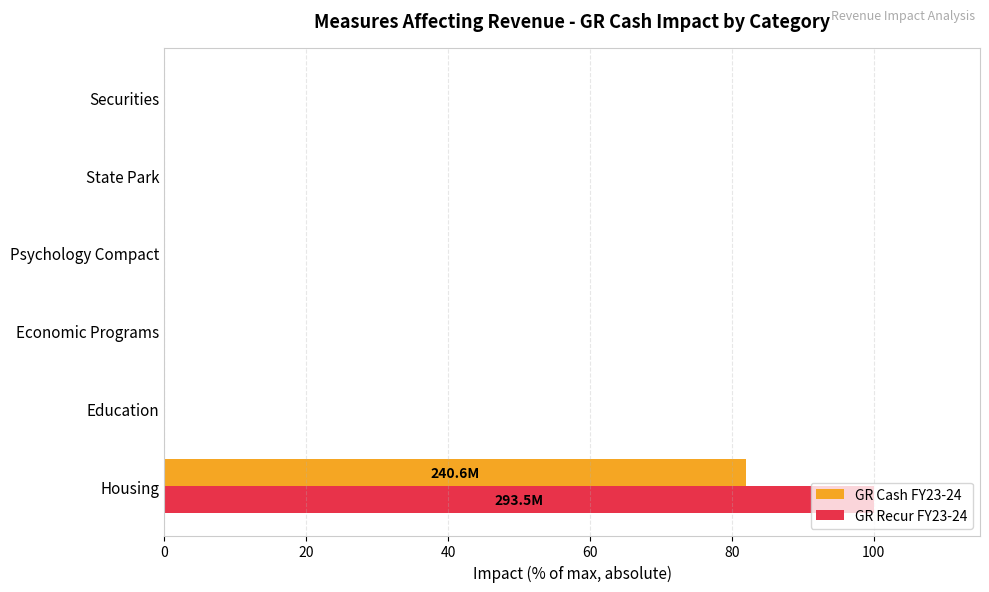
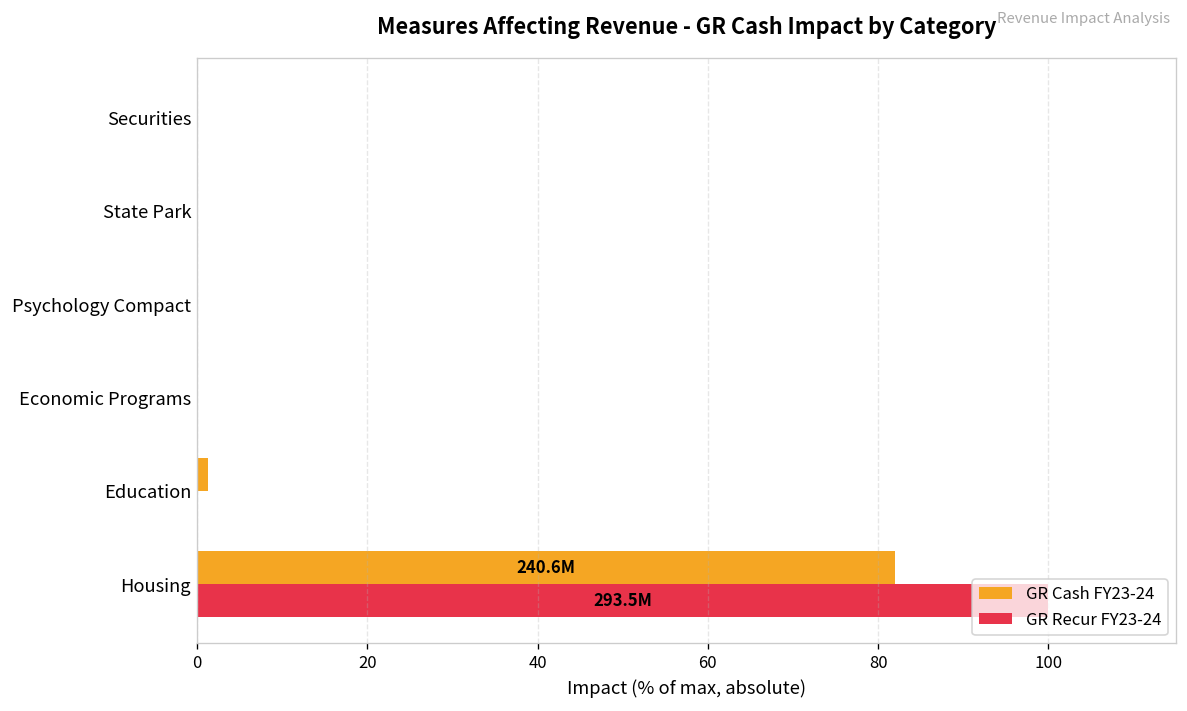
  {
    "GR Cash FY23-24": {
      "Securities": 0,
      "State Park": 0,
      "Psychology Compact": 0,
      "Economic Programs": 0,
-     "Education": 0
+     "Education": 1
    },
    "GR Recur FY23-24": {
      "Securities": 0,
      "State Park": 0,
      "Psychology Compact": 0,
      "Economic Programs": 0,
      "Education": 0
    }
  }
